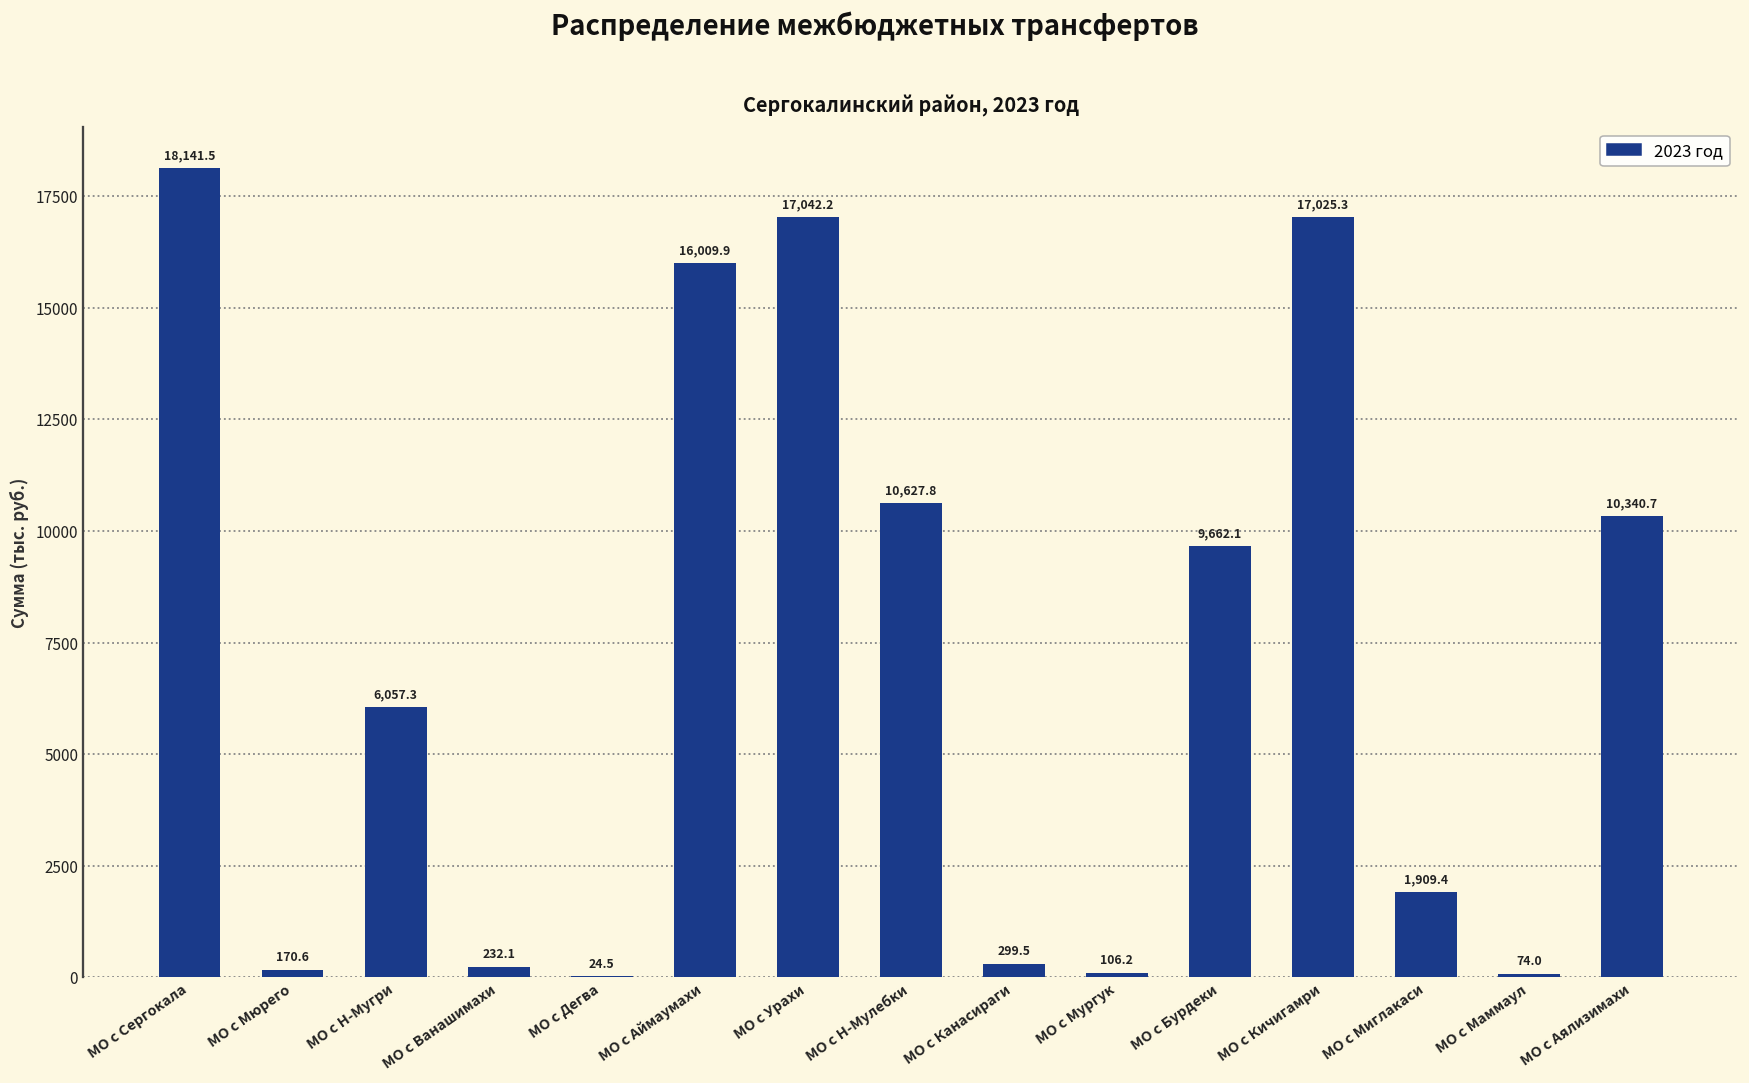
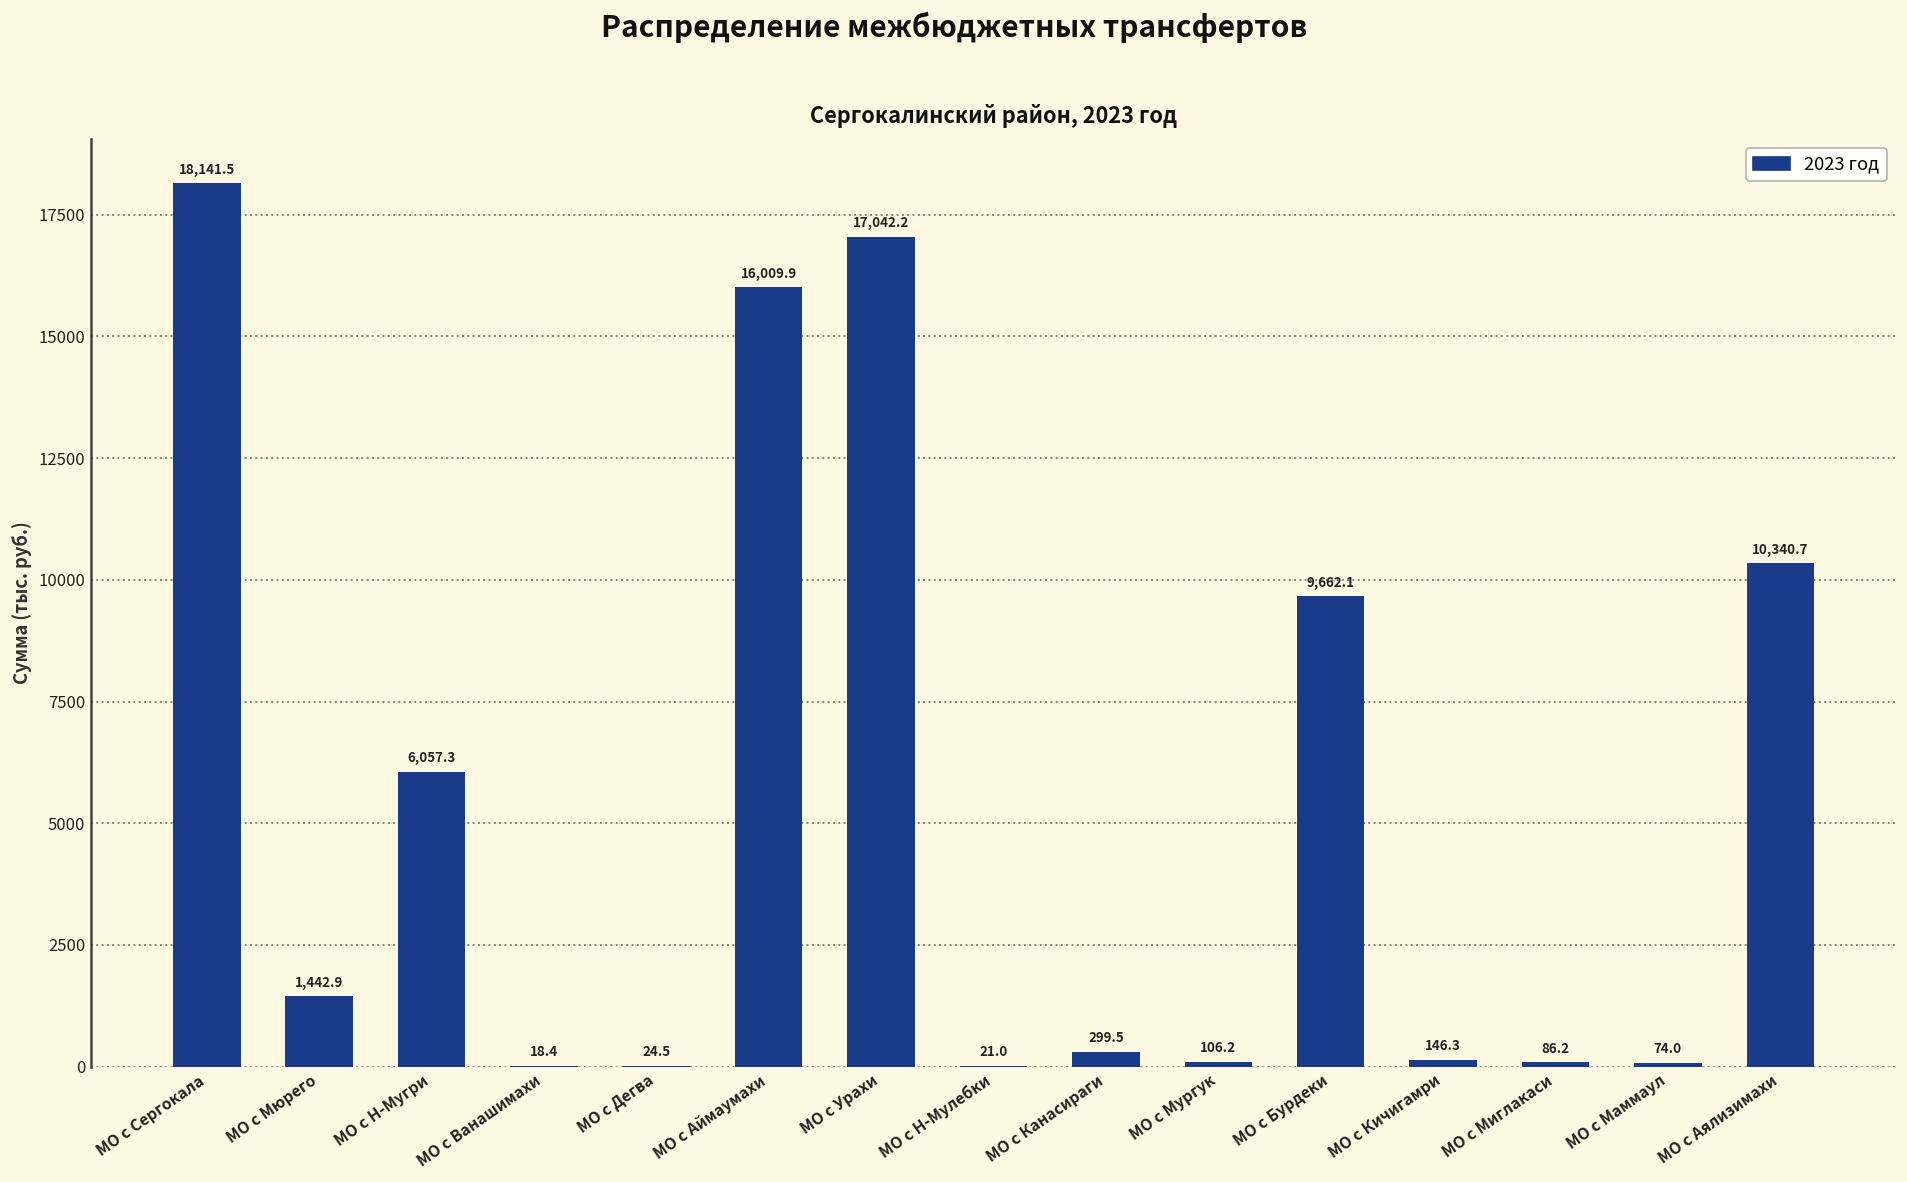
  {
    "МО с Сергокала": "18,141.5",
-   "МО с Мюрего": "170.6",
+   "МО с Мюрего": "1,442.9",
    "МО с Н-Мугри": "6,057.3",
-   "МО с Ванашимахи": "232.1",
+   "МО с Ванашимахи": "18.4",
    "МО с Дегва": "24.5",
    "МО с Аймаумахи": "16,009.9",
    "МО с Урахи": "17,042.2",
-   "МО с Н-Мулебки": "10,627.8",
+   "МО с Н-Мулебки": "21.0",
    "МО с Канасираги": "299.5",
    "МО с Мургук": "106.2",
    "МО с Бурдеки": "9,662.1",
-   "МО с Кичигамри": "17,025.3",
-   "МО с Миглакаси": "1,909.4",
+   "МО с Кичигамри": "146.3",
+   "МО с Миглакаси": "86.2",
    "МО с Маммаул": "74.0",
    "МО с Аялизимахи": "10,340.7"
  }
